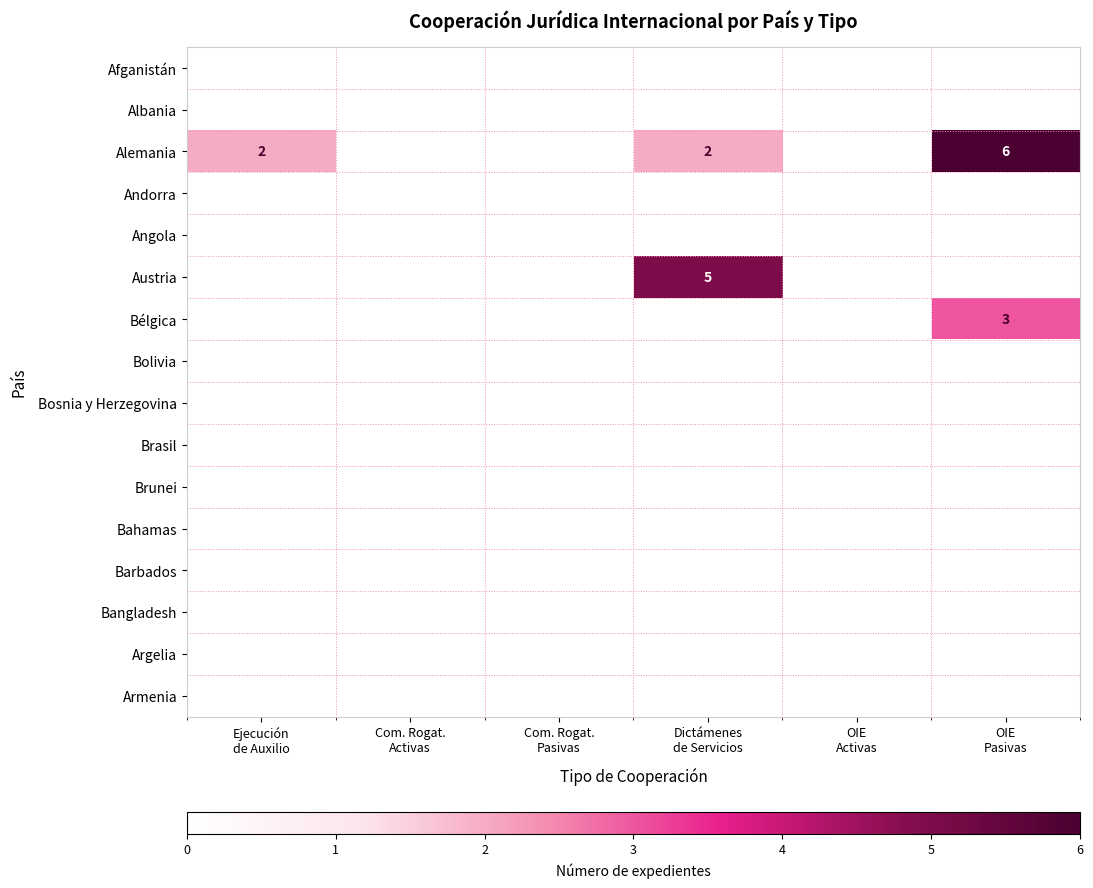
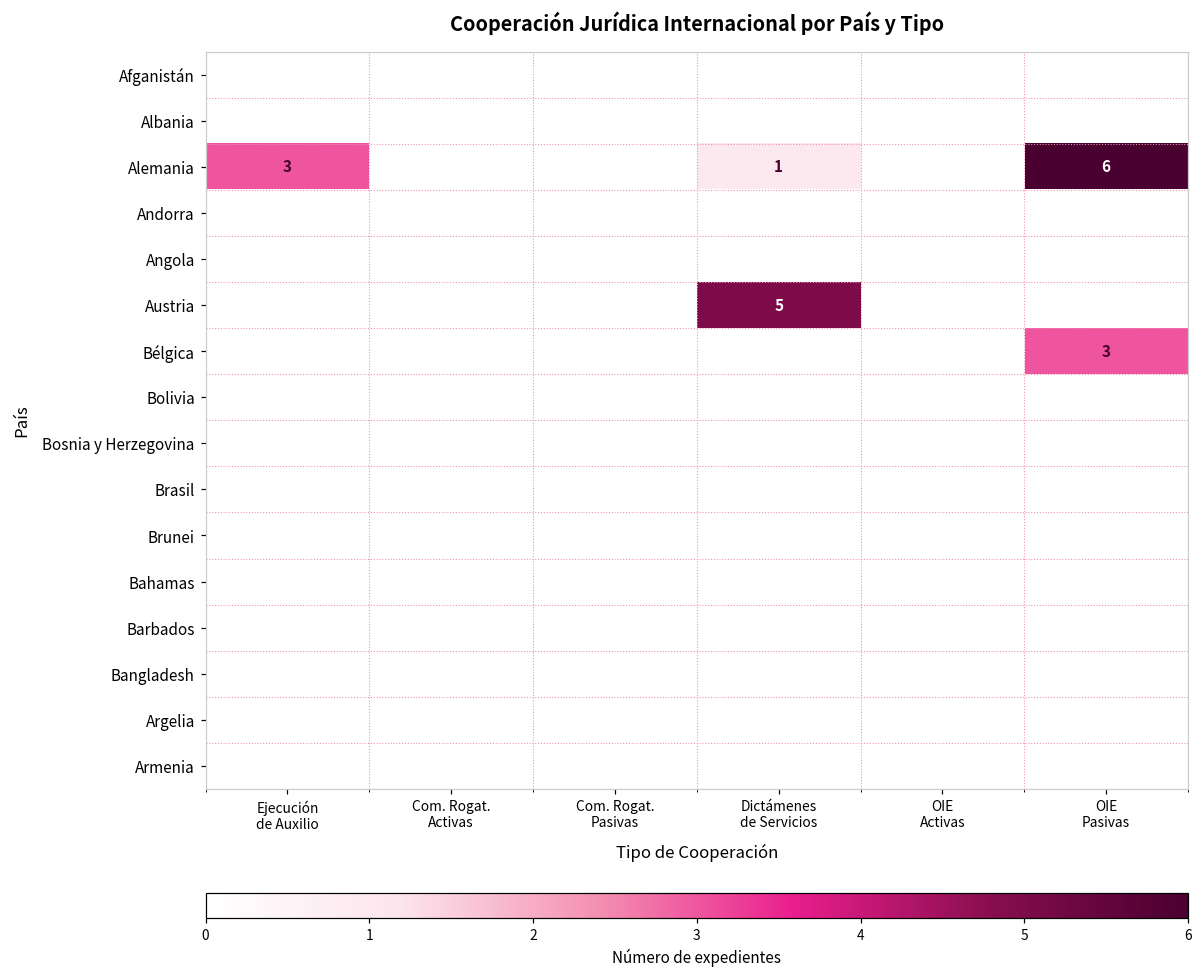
  {
    "Alemania": {
-     "Ejecución de Auxilio": 2,
-     "Dictámenes de Servicios": 2,
+     "Ejecución de Auxilio": 3,
+     "Dictámenes de Servicios": 1,
      "OIE Pasivas": 6
    },
    "Austria": {
      "Dictámenes de Servicios": 5
    },
    "Bélgica": {
      "OIE Pasivas": 3
    }
  }
